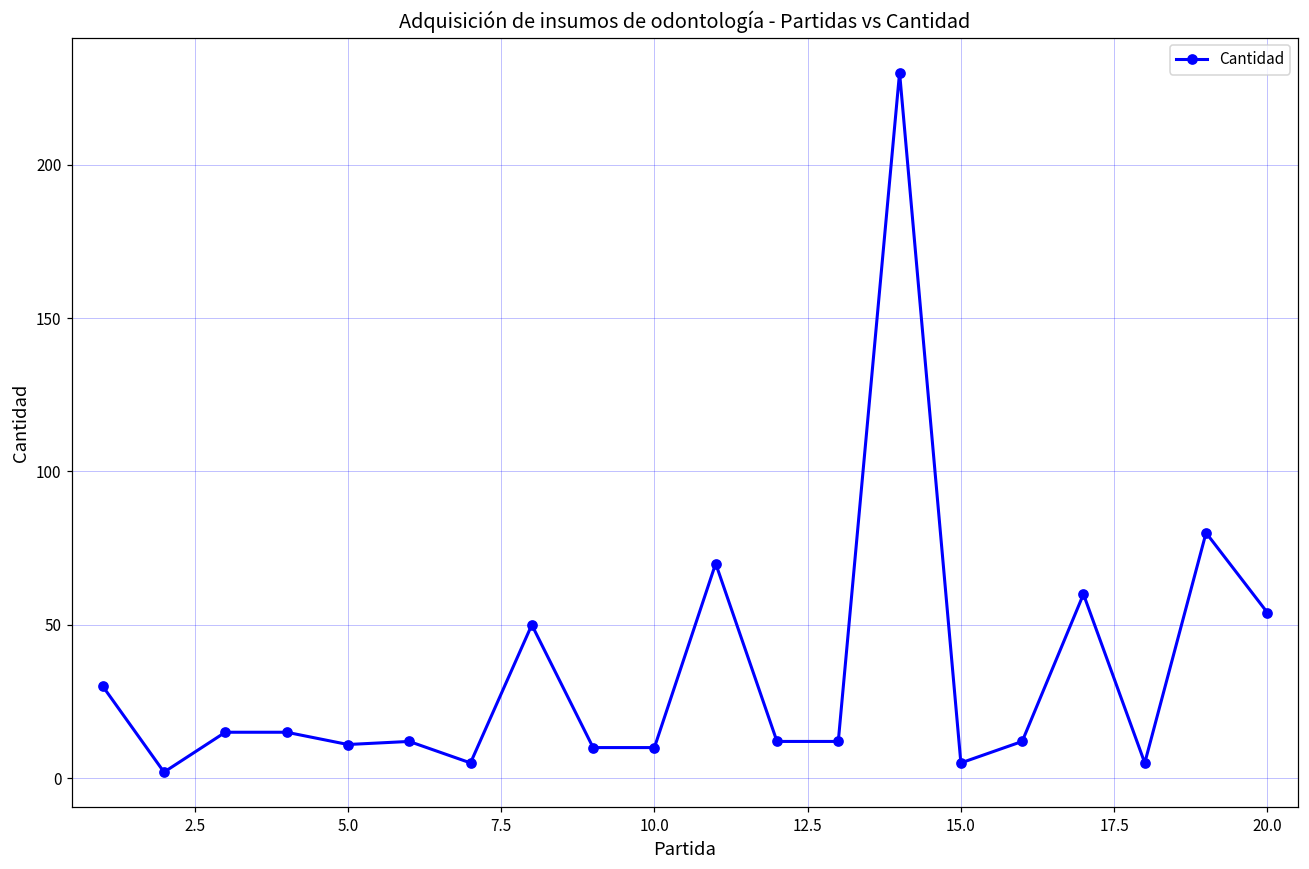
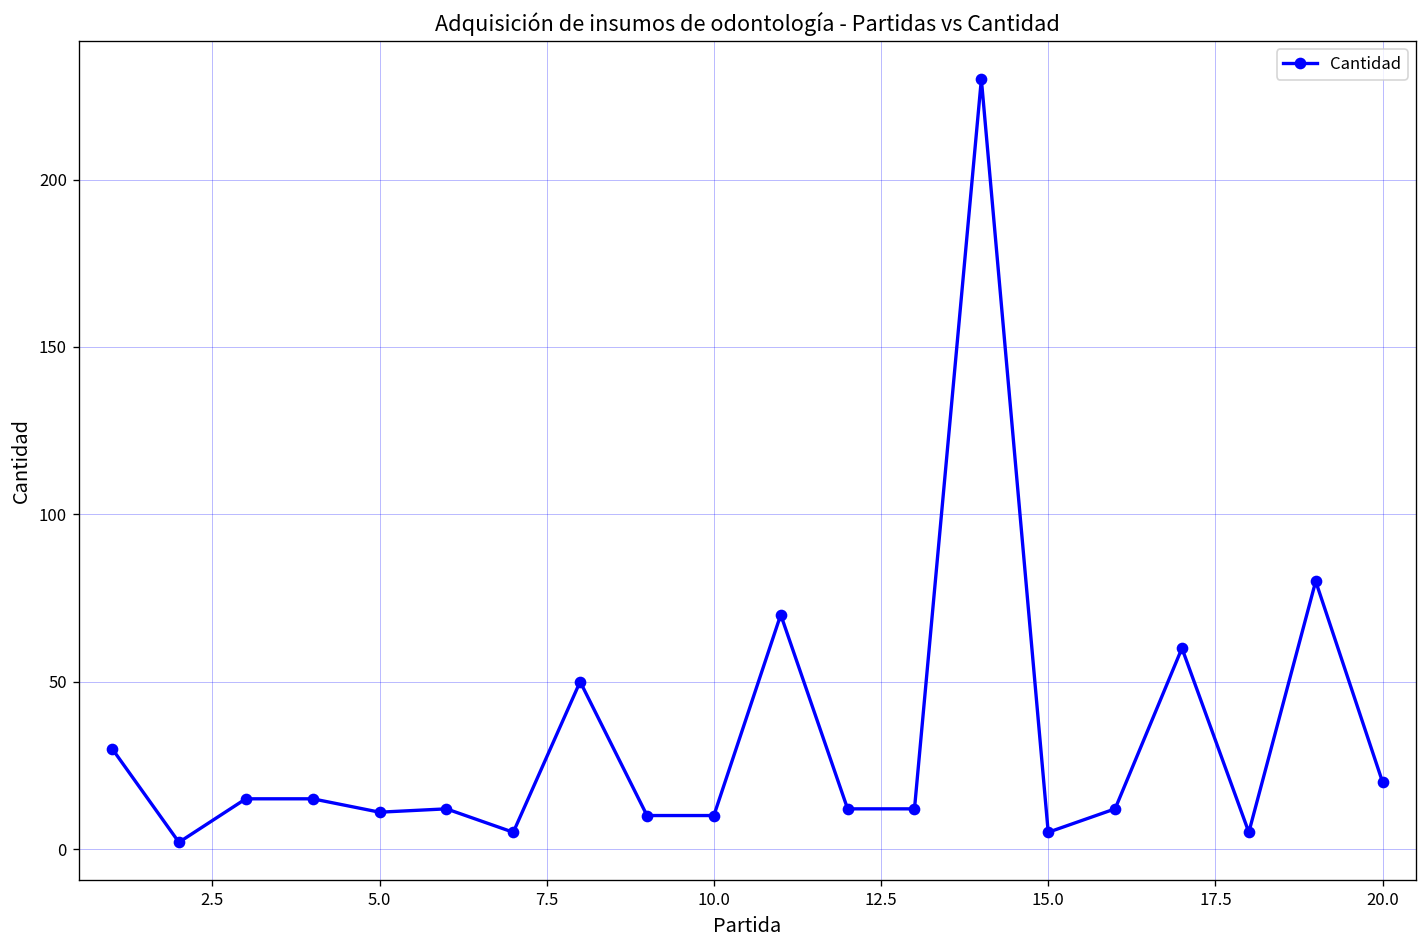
  {
    "5.0": 11,
    "10.0": 10,
    "15.0": 5,
-   "20.0": 54
+   "20.0": 20
  }
